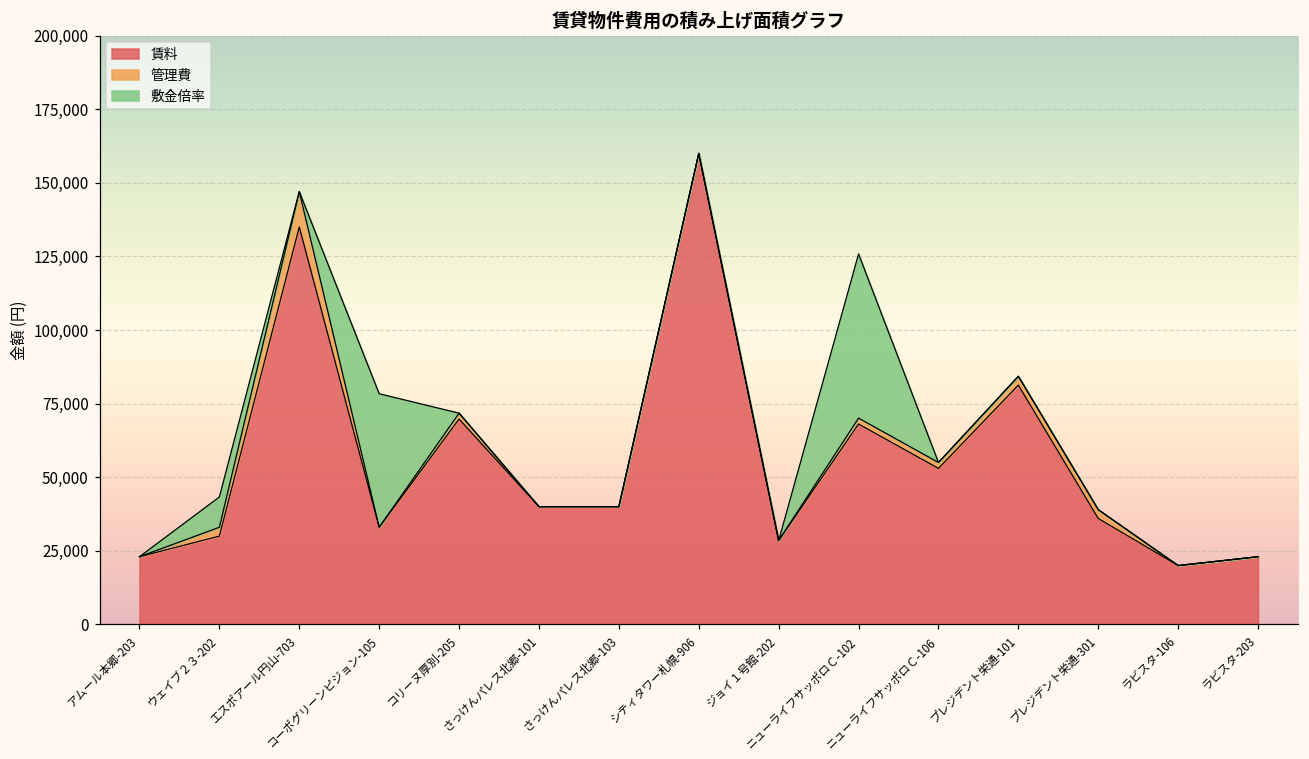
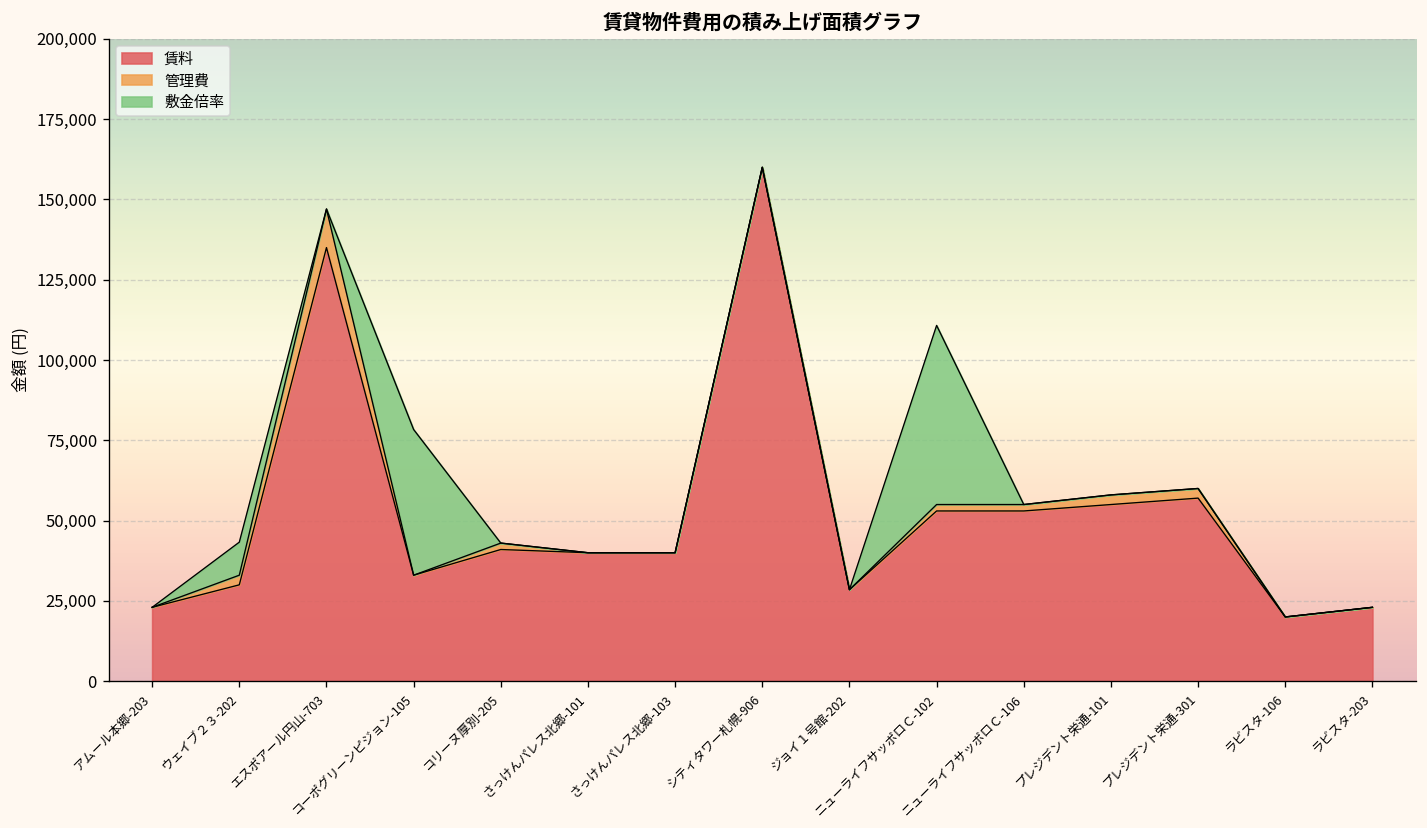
  {
    "賃料": {
      "ウェイブ２３-202": "30,000",
      "エスポアール円山-703": "135,000",
-     "コリーヌ厚別-205": "70,000",
-     "ニューライフサッポロＣ-102": "68,000",
+     "コリーヌ厚別-205": "41,000",
+     "ニューライフサッポロＣ-102": "53,000",
      "ニューライフサッポロＣ-106": "53,000",
-     "プレジデント栄通-101": "81,000",
-     "プレジデント栄通-301": "36,000"
+     "プレジデント栄通-101": "55,000",
+     "プレジデント栄通-301": "57,000"
    },
    "管理費": {
      "ウェイブ２３-202": "3,000",
      "ニューライフサッポロＣ-102": "2,000"
    },
    "敷金倍率": {
      "ウェイブ２３-202": "10,000",
      "コーポグリーンピジョン-105": "45,000",
      "ニューライフサッポロＣ-102": "56,000"
    }
  }
